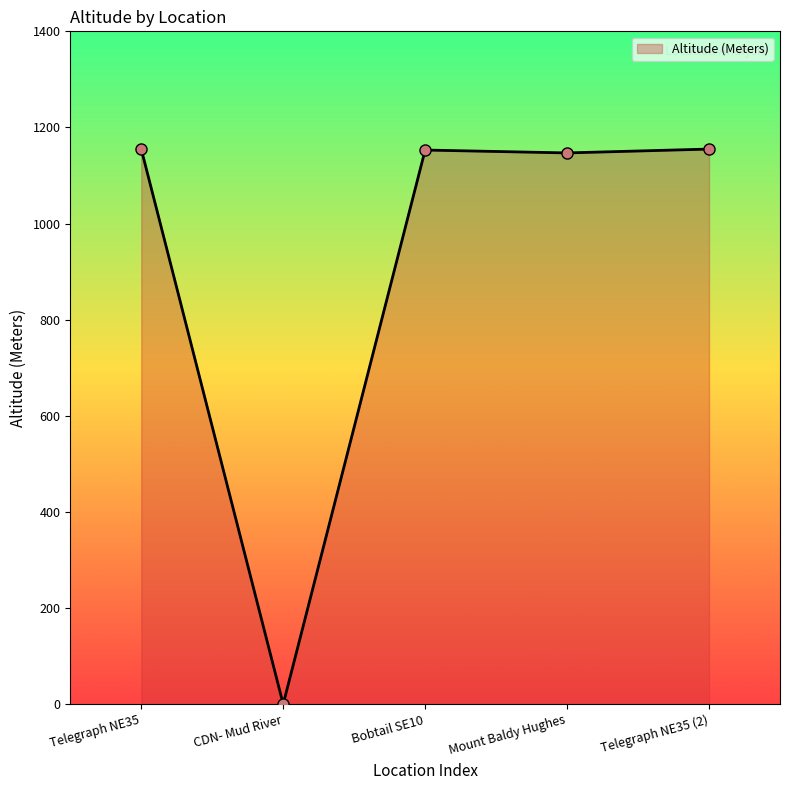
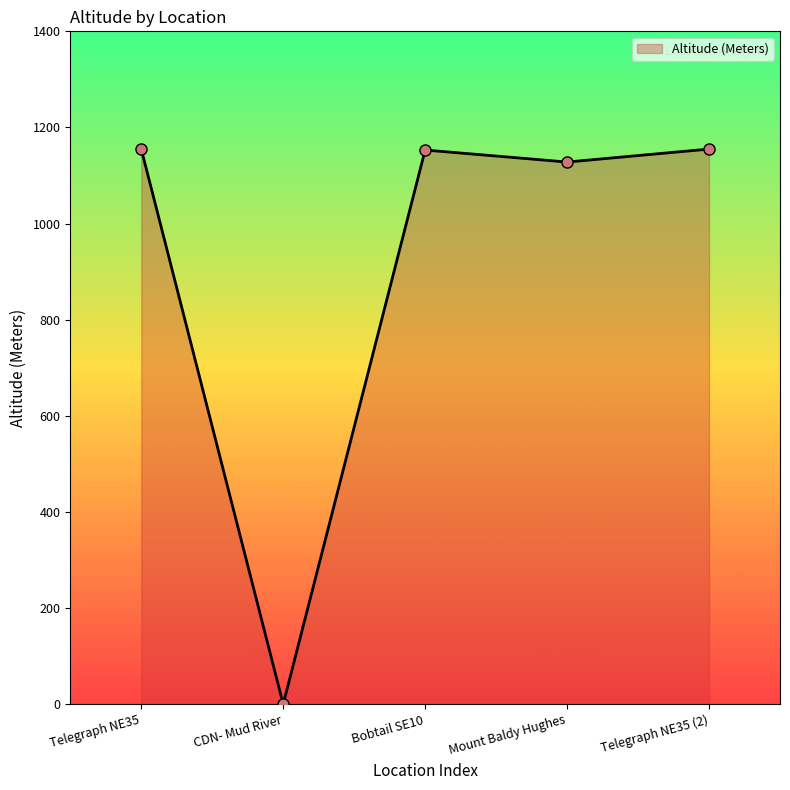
  {
    "Telegraph NE35": 1160,
    "CDN- Mud River": 0,
    "Bobtail SE10": 1150,
-   "Mount Baldy Hughes": 1150,
+   "Mount Baldy Hughes": 1130,
    "Telegraph NE35 (2)": 1160
  }
